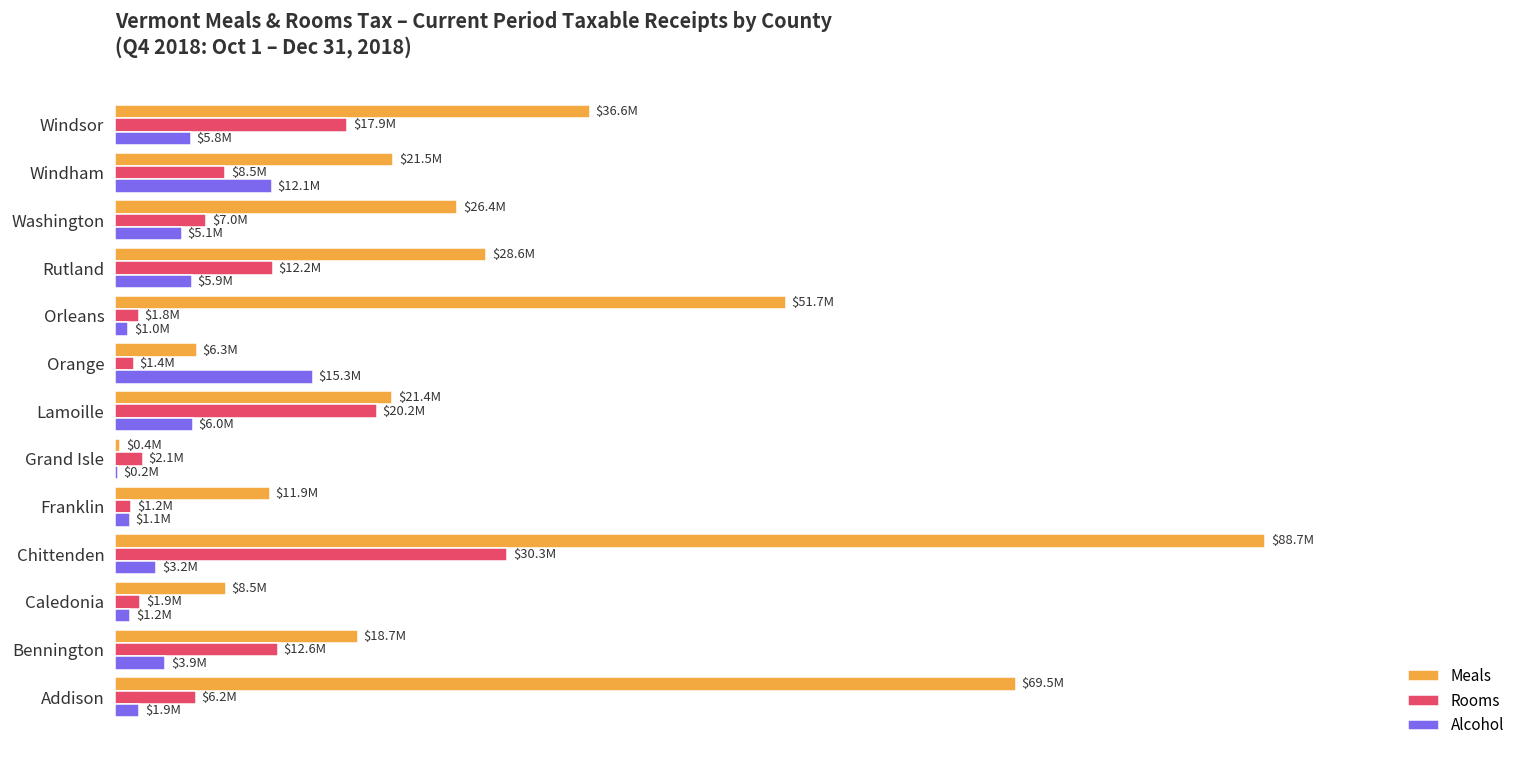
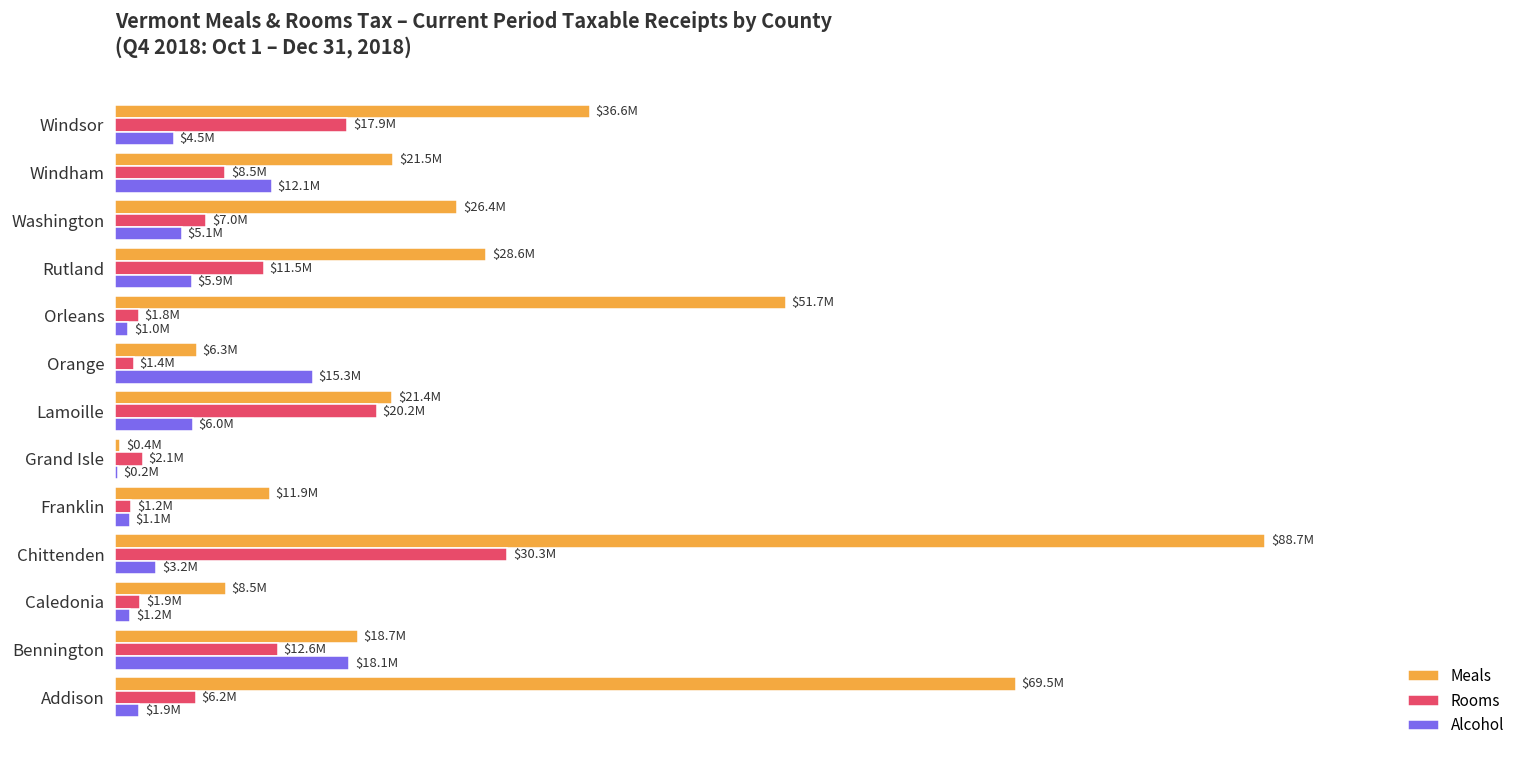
  {
    "Meals": {
      "Windsor": "$36.6M",
      "Windham": "$21.5M",
      "Washington": "$26.4M",
      "Rutland": "$28.6M",
      "Orleans": "$51.7M",
      "Orange": "$6.3M",
      "Lamoille": "$21.4M",
      "Grand Isle": "$0.4M",
      "Franklin": "$11.9M",
      "Chittenden": "$88.7M",
      "Caledonia": "$8.5M",
      "Bennington": "$18.7M",
      "Addison": "$69.5M"
    },
    "Rooms": {
      "Windsor": "$17.9M",
      "Windham": "$8.5M",
      "Washington": "$7.0M",
-     "Rutland": "$12.2M",
+     "Rutland": "$11.5M",
      "Orleans": "$1.8M",
      "Orange": "$1.4M",
      "Lamoille": "$20.2M",
      "Grand Isle": "$2.1M",
      "Franklin": "$1.2M",
      "Chittenden": "$30.3M",
      "Caledonia": "$1.9M",
      "Bennington": "$12.6M",
      "Addison": "$6.2M"
    },
    "Alcohol": {
-     "Windsor": "$5.8M",
+     "Windsor": "$4.5M",
      "Windham": "$12.1M",
      "Washington": "$5.1M",
      "Rutland": "$5.9M",
      "Orleans": "$1.0M",
      "Orange": "$15.3M",
      "Lamoille": "$6.0M",
      "Grand Isle": "$0.2M",
      "Franklin": "$1.1M",
      "Chittenden": "$3.2M",
      "Caledonia": "$1.2M",
-     "Bennington": "$3.9M",
+     "Bennington": "$18.1M",
      "Addison": "$1.9M"
    }
  }
